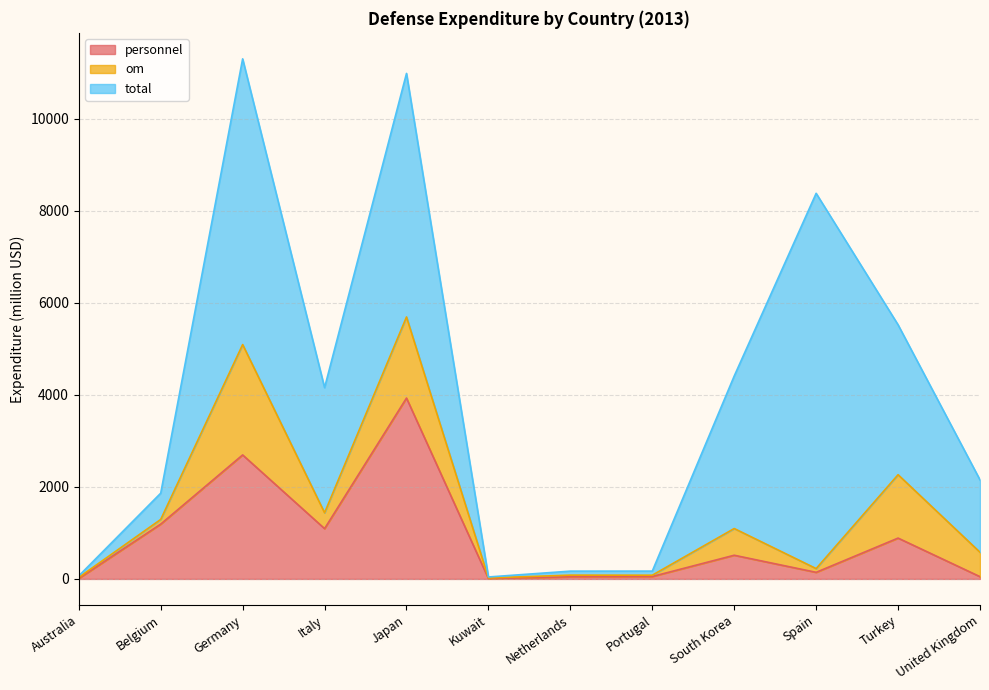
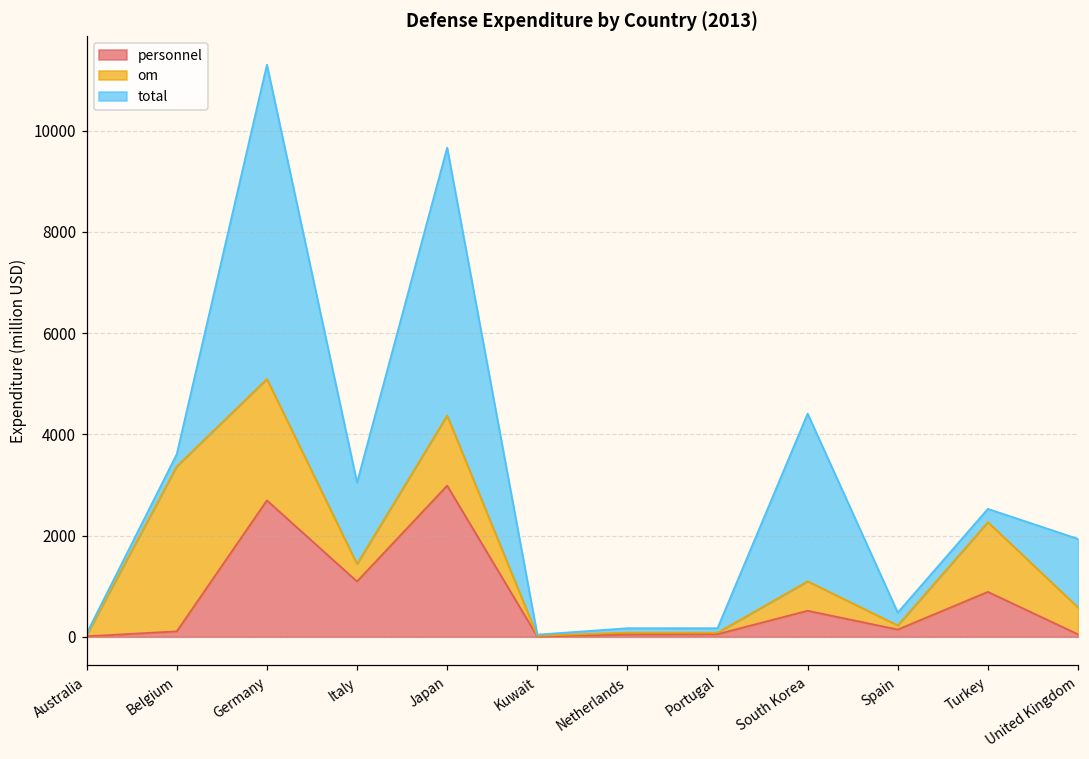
  {
    "personnel": {
-     "Belgium": 1200,
+     "Belgium": 100,
      "Germany": 2700,
      "Italy": 1100,
-     "Japan": 3900,
+     "Japan": 3000,
      "South Korea": 500,
      "Spain": 100,
      "Turkey": 900,
      "United Kingdom": 0
    },
    "om": {
-     "Belgium": 100,
+     "Belgium": 3300,
      "Germany": 2400,
      "Italy": 300,
-     "Japan": 1800,
+     "Japan": 1400,
      "South Korea": 600,
      "Spain": 100,
      "Turkey": 1400,
      "United Kingdom": 500
    },
    "total": {
-     "Belgium": 600,
+     "Belgium": 200,
      "Germany": 6200,
-     "Italy": 2700,
+     "Italy": 1600,
      "Japan": 5300,
      "Netherlands": 100,
      "Portugal": 100,
      "South Korea": 3300,
-     "Spain": 8200,
-     "Turkey": 3300,
-     "United Kingdom": 1600
+     "Spain": 300,
+     "Turkey": 300,
+     "United Kingdom": 1400
    }
  }
